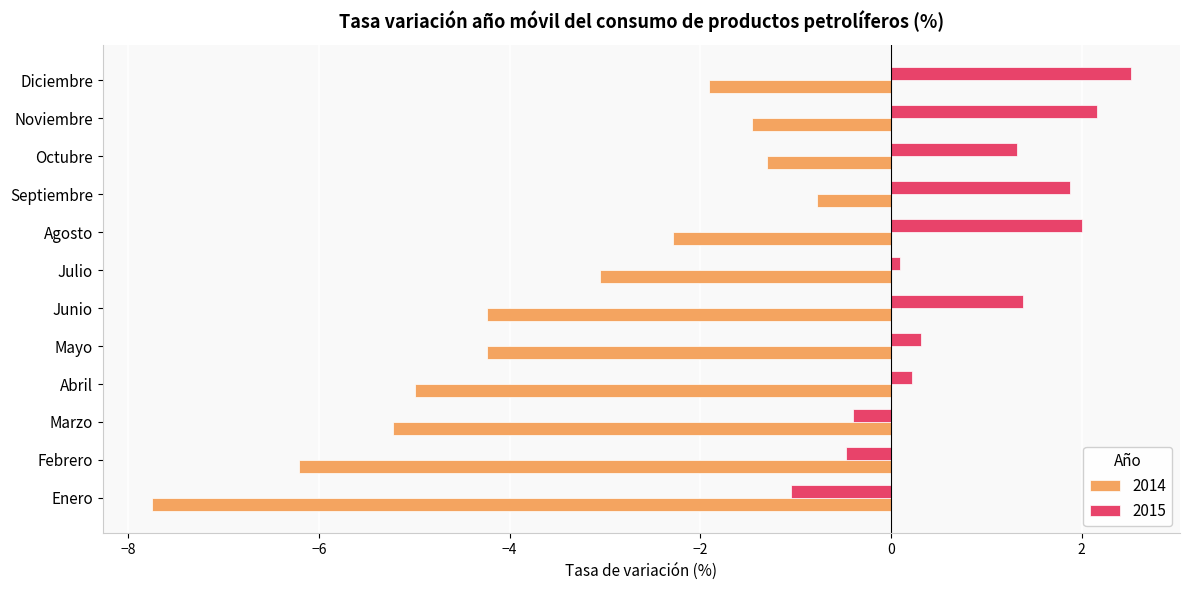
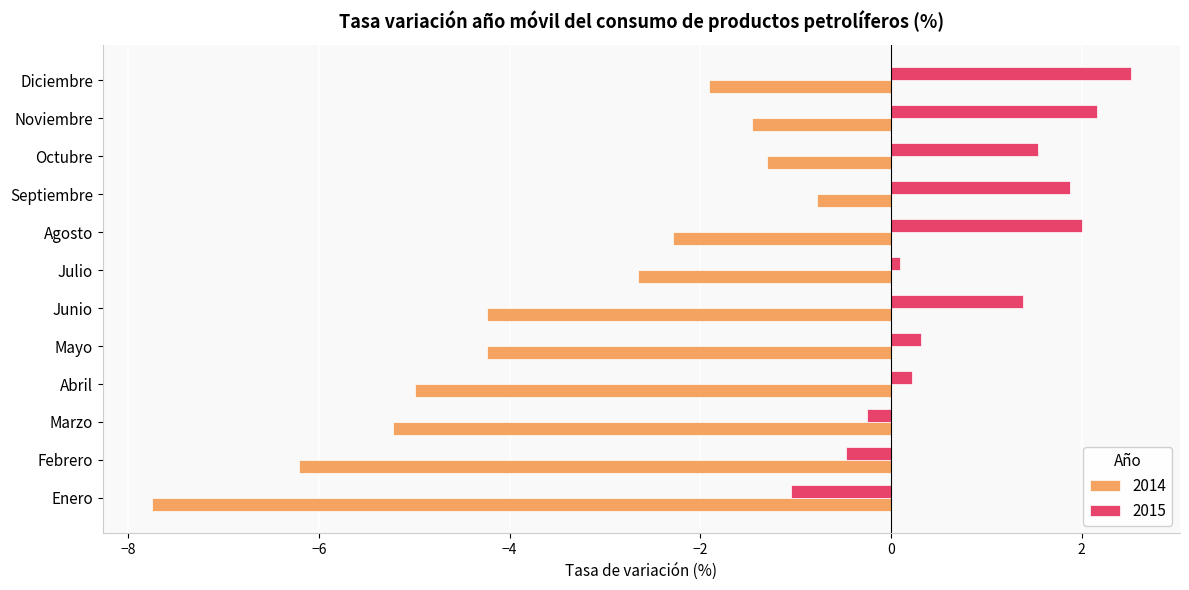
  {
    "2014": {
      "Diciembre": -1.9,
      "Noviembre": -1.5,
      "Octubre": -1.3,
      "Septiembre": -0.8,
      "Agosto": -2.3,
-     "Julio": -3.0,
+     "Julio": -2.7,
      "Junio": -4.2,
      "Mayo": -4.2,
      "Abril": -5.0,
      "Marzo": -5.2,
      "Febrero": -6.2,
      "Enero": -7.8
    },
    "2015": {
      "Diciembre": 2.5,
      "Noviembre": 2.2,
-     "Octubre": 1.3,
+     "Octubre": 1.5,
      "Septiembre": 1.9,
      "Agosto": 2.0,
      "Julio": 0.1,
      "Junio": 1.4,
      "Mayo": 0.3,
      "Abril": 0.2,
-     "Marzo": -0.4,
+     "Marzo": -0.3,
      "Febrero": -0.5,
      "Enero": -1.1
    }
  }
